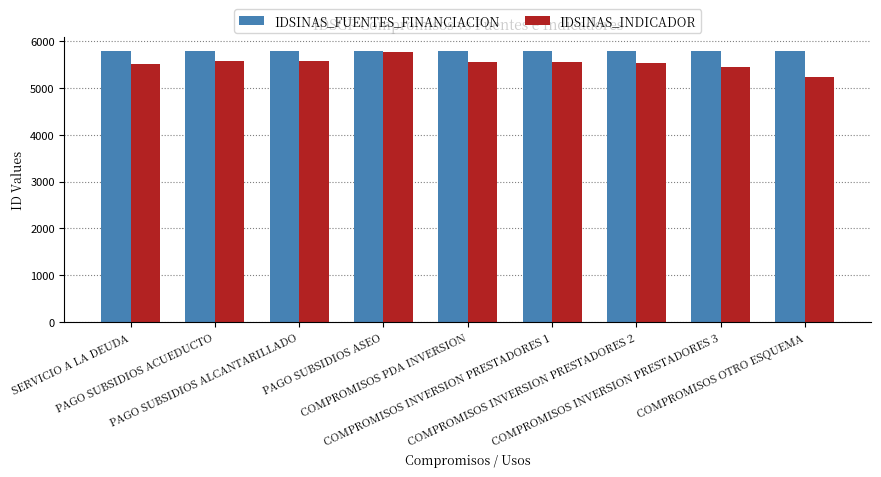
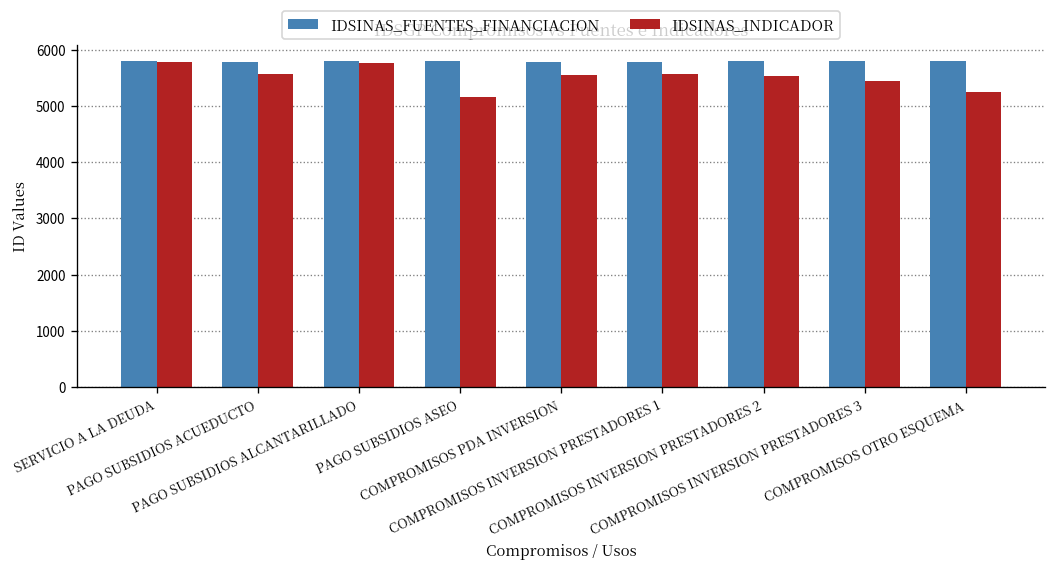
  {
    "IDSINAS_FUENTES_FINANCIACION": {
      "SERVICIO A LA DEUDA": 5800,
      "PAGO SUBSIDIOS ACUEDUCTO": 5800,
      "PAGO SUBSIDIOS ALCANTARILLADO": 5800,
      "PAGO SUBSIDIOS ASEO": 5800,
      "COMPROMISOS PDA INVERSION": 5800,
      "COMPROMISOS INVERSION PRESTADORES 1": 5800,
      "COMPROMISOS INVERSION PRESTADORES 2": 5800,
      "COMPROMISOS INVERSION PRESTADORES 3": 5800,
      "COMPROMISOS OTRO ESQUEMA": 5800
    },
    "IDSINAS_INDICADOR": {
-     "SERVICIO A LA DEUDA": 5500,
+     "SERVICIO A LA DEUDA": 5800,
      "PAGO SUBSIDIOS ACUEDUCTO": 5600,
-     "PAGO SUBSIDIOS ALCANTARILLADO": 5600,
-     "PAGO SUBSIDIOS ASEO": 5800,
+     "PAGO SUBSIDIOS ALCANTARILLADO": 5800,
+     "PAGO SUBSIDIOS ASEO": 5200,
      "COMPROMISOS PDA INVERSION": 5600,
      "COMPROMISOS INVERSION PRESTADORES 1": 5600,
      "COMPROMISOS INVERSION PRESTADORES 2": 5500,
      "COMPROMISOS INVERSION PRESTADORES 3": 5400,
      "COMPROMISOS OTRO ESQUEMA": 5200
    }
  }
